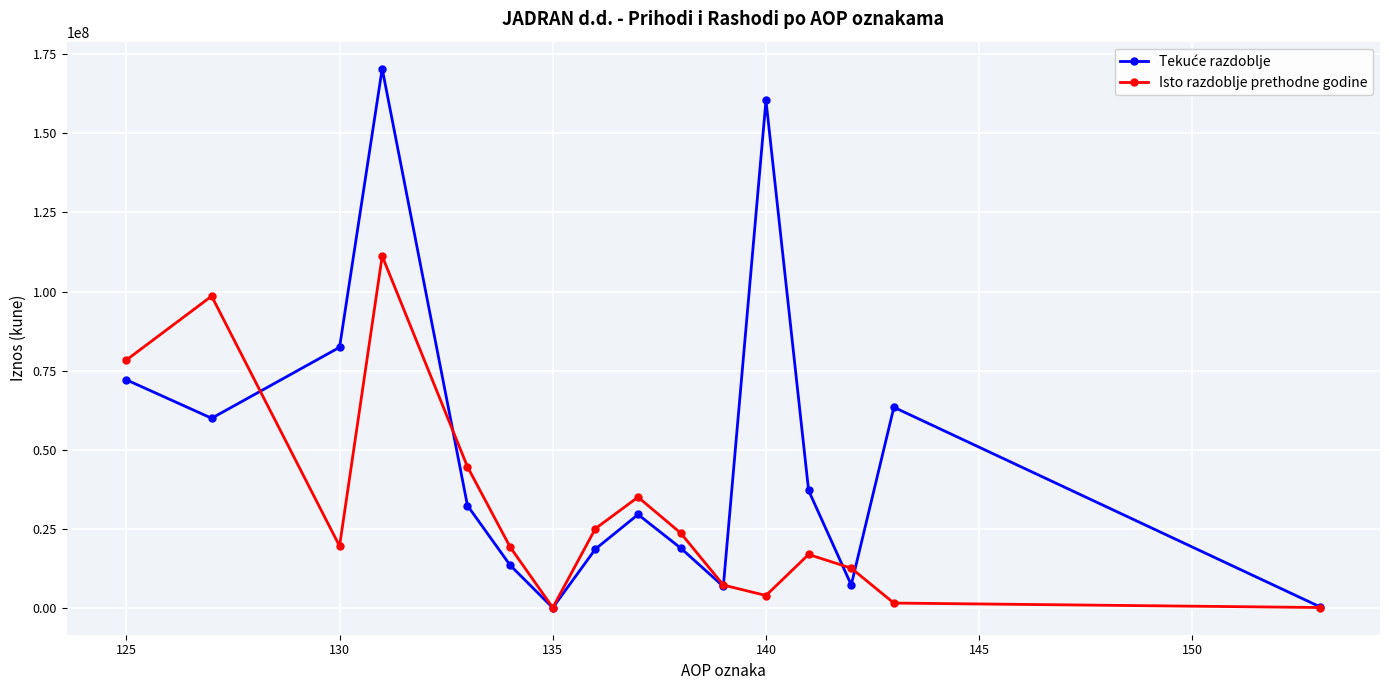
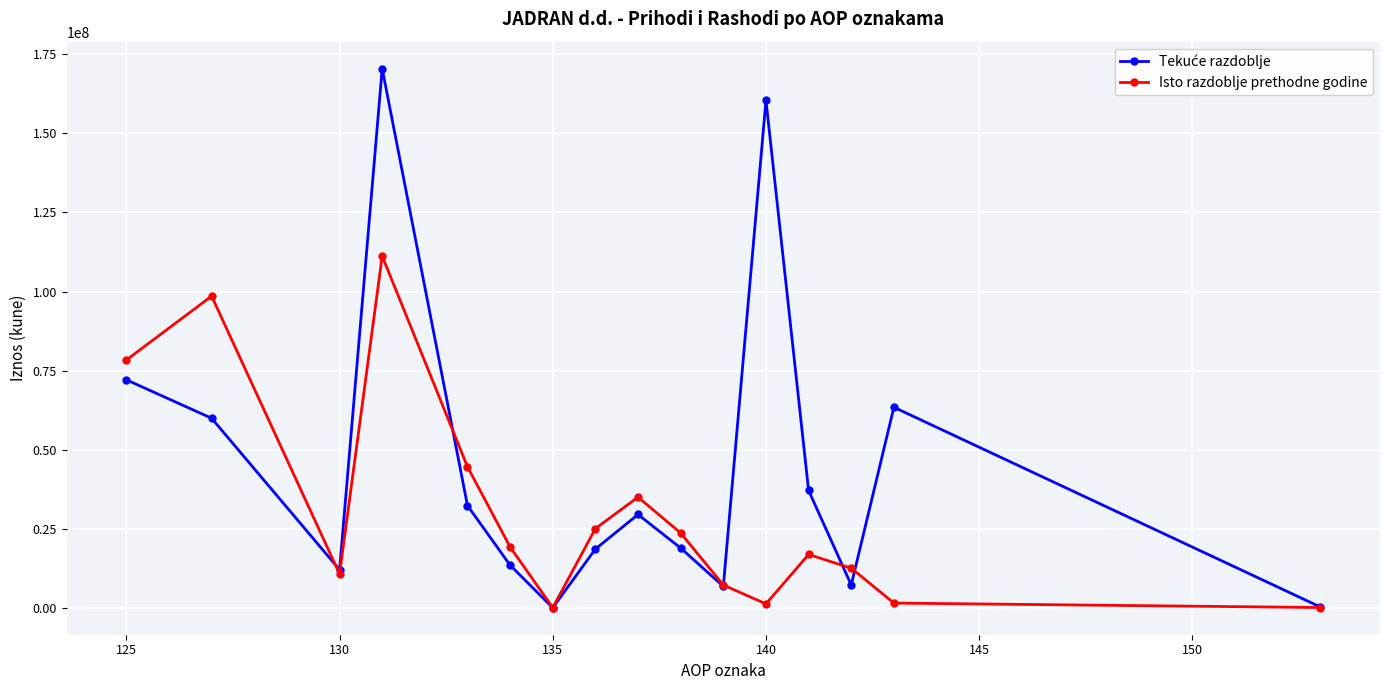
  {
    "Tekuće razdoblje": {
      "125": 72000000,
-     "130": 82000000,
+     "130": 12000000,
      "140": 160000000
    },
    "Isto razdoblje prethodne godine": {
      "125": 78000000,
-     "130": 20000000,
-     "140": 4000000
+     "130": 11000000,
+     "140": 1000000
    }
  }
